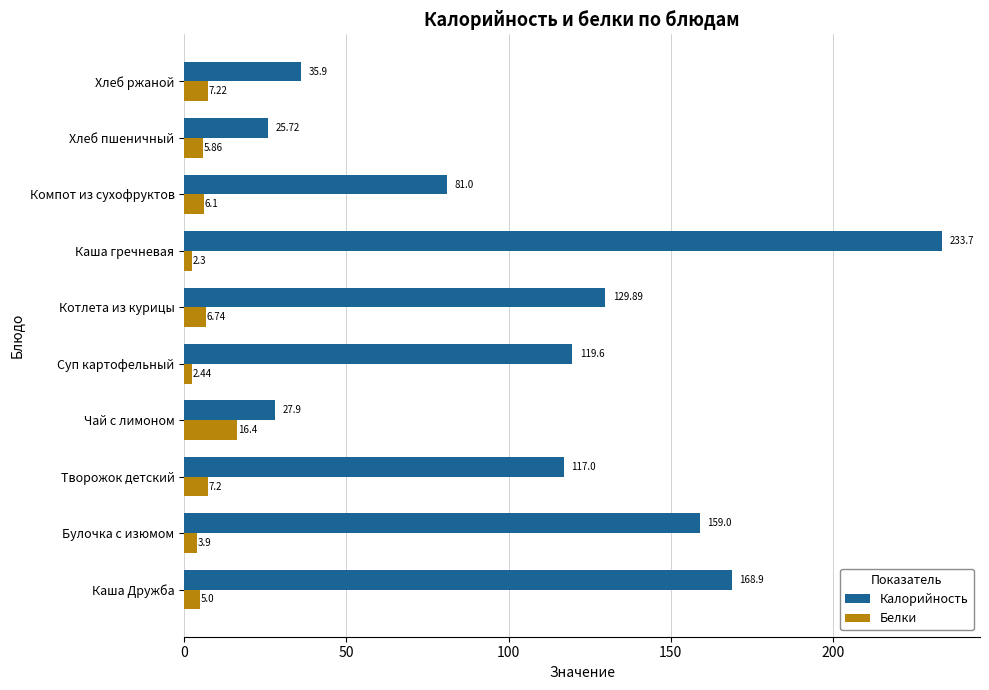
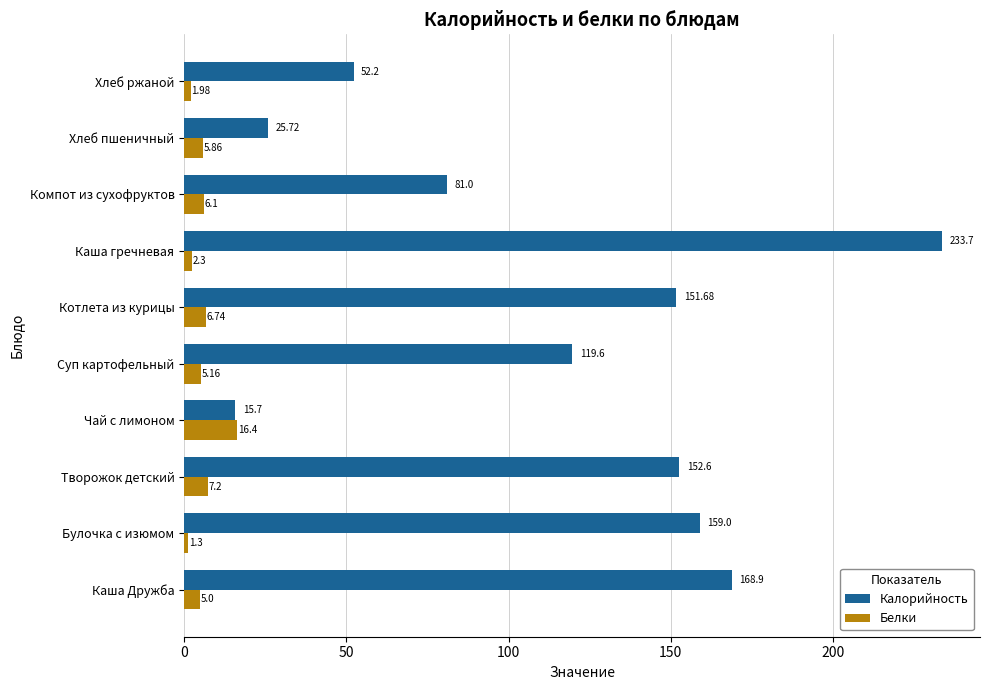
  {
    "Калорийность": {
-     "Хлеб ржаной": 35.9,
+     "Хлеб ржаной": 52.2,
      "Хлеб пшеничный": 25.72,
      "Компот из сухофруктов": 81.0,
      "Каша гречневая": 233.7,
-     "Котлета из курицы": 129.89,
+     "Котлета из курицы": 151.68,
      "Суп картофельный": 119.6,
-     "Чай с лимоном": 27.9,
-     "Творожок детский": 117.0,
+     "Чай с лимоном": 15.7,
+     "Творожок детский": 152.6,
      "Булочка с изюмом": 159.0,
      "Каша Дружба": 168.9
    },
    "Белки": {
-     "Хлеб ржаной": 7.22,
+     "Хлеб ржаной": 1.98,
      "Хлеб пшеничный": 5.86,
      "Компот из сухофруктов": 6.1,
      "Каша гречневая": 2.3,
      "Котлета из курицы": 6.74,
-     "Суп картофельный": 2.44,
+     "Суп картофельный": 5.16,
      "Чай с лимоном": 16.4,
      "Творожок детский": 7.2,
-     "Булочка с изюмом": 3.9,
+     "Булочка с изюмом": 1.3,
      "Каша Дружба": 5.0
    }
  }
